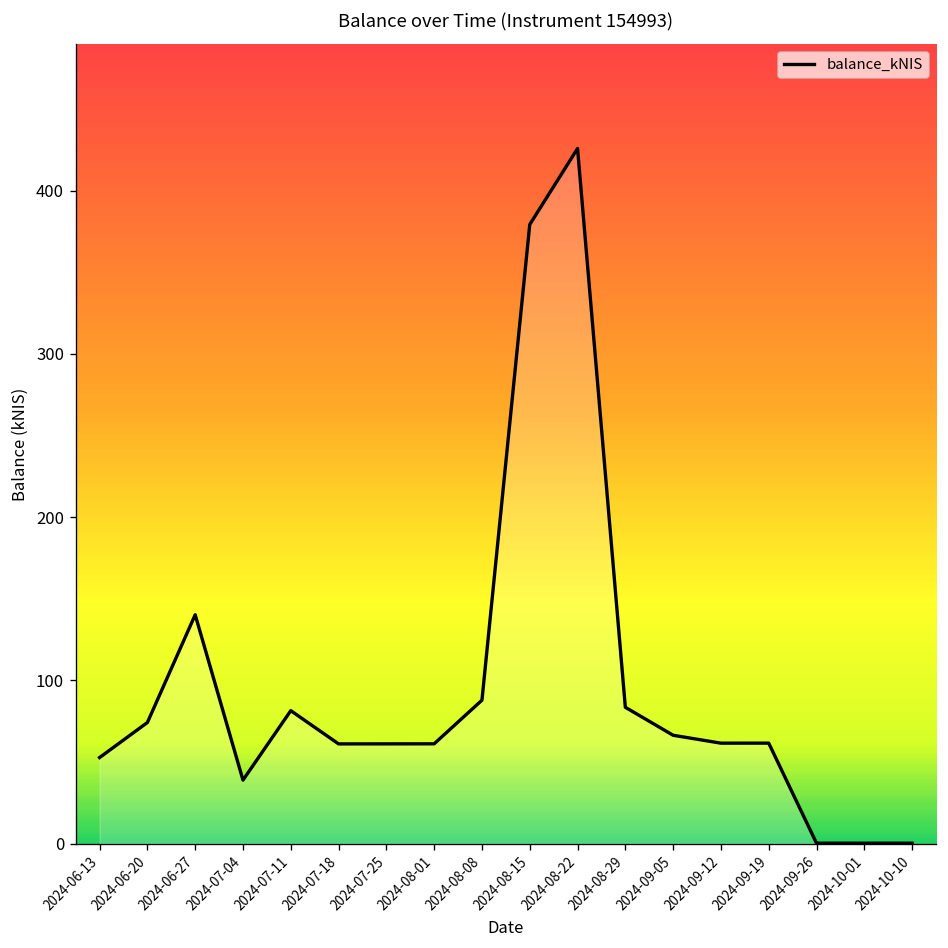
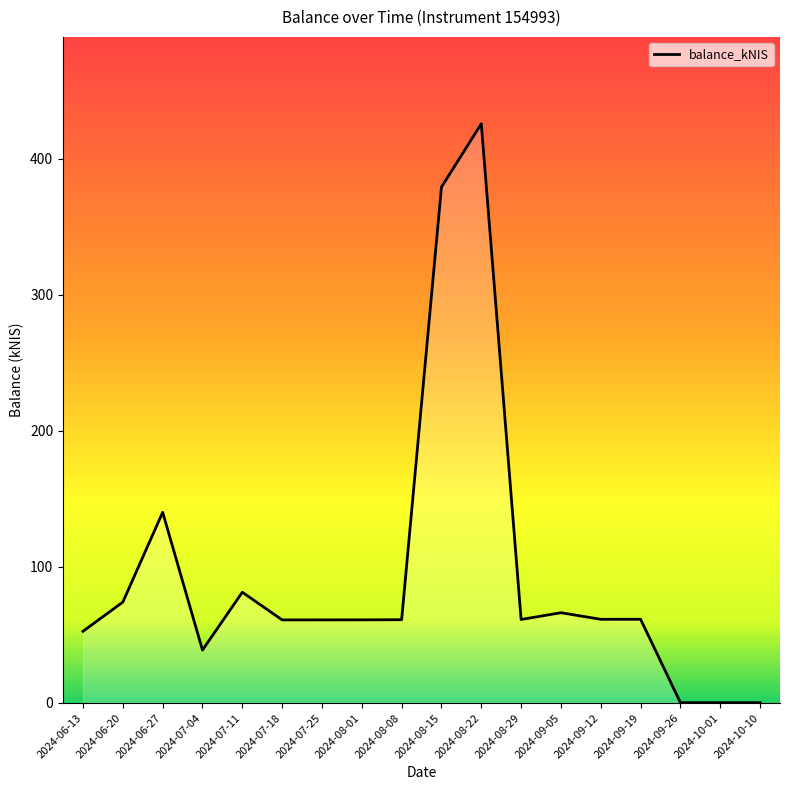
  {
    "2024-06-13": 53,
    "2024-06-20": 74,
    "2024-06-27": 140,
    "2024-07-04": 39,
    "2024-07-11": 81,
    "2024-07-18": 61,
    "2024-07-25": 61,
    "2024-08-01": 61,
-   "2024-08-08": 88,
+   "2024-08-08": 61,
    "2024-08-15": 379,
    "2024-08-22": 426,
-   "2024-08-29": 84,
+   "2024-08-29": 61,
    "2024-09-05": 66,
    "2024-09-12": 62,
    "2024-09-19": 62,
    "2024-09-26": 0,
    "2024-10-01": 0,
    "2024-10-10": 0
  }
